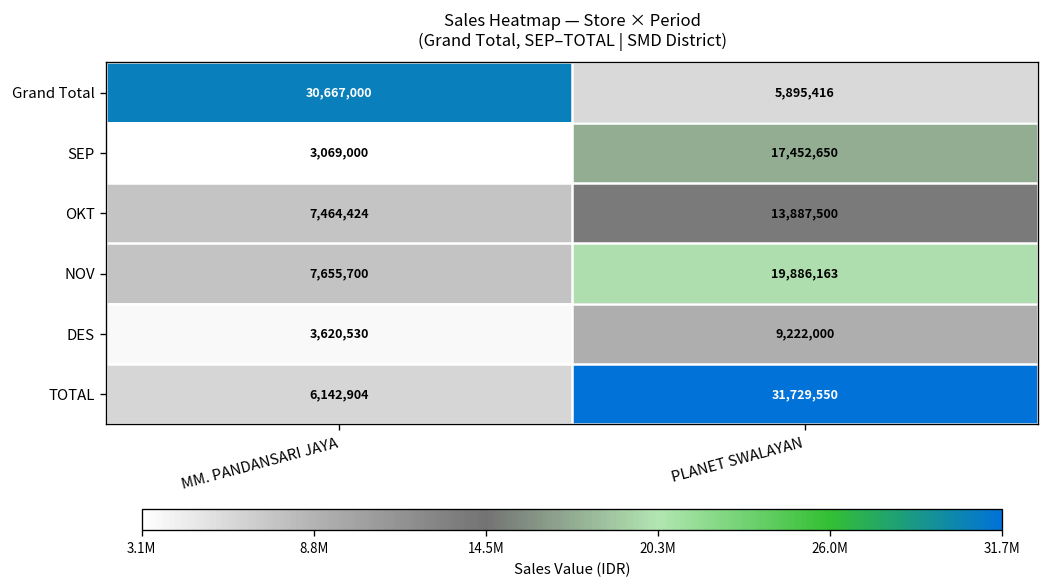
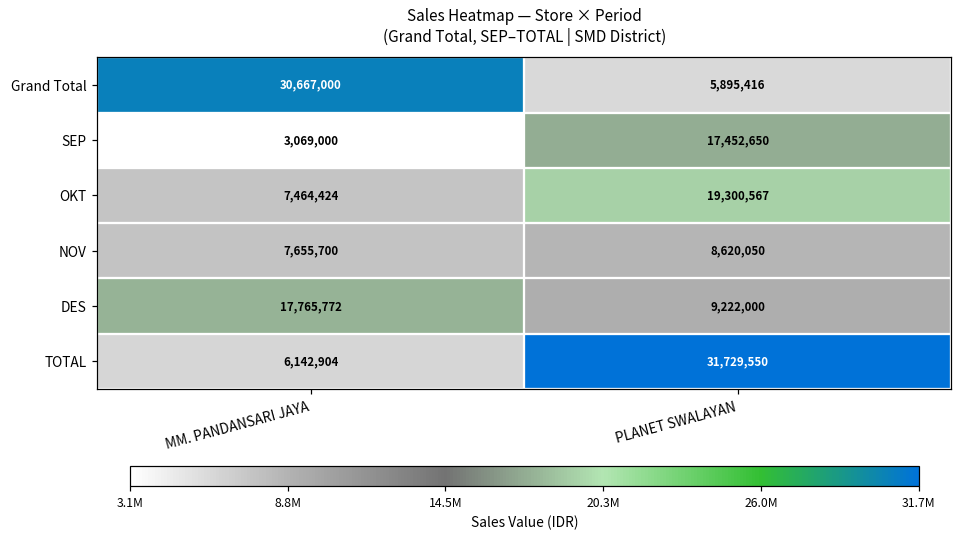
  {
    "Grand Total": {
      "MM. PANDANSARI JAYA": "30,667,000",
      "PLANET SWALAYAN": "5,895,416"
    },
    "SEP": {
      "MM. PANDANSARI JAYA": "3,069,000",
      "PLANET SWALAYAN": "17,452,650"
    },
    "OKT": {
      "MM. PANDANSARI JAYA": "7,464,424",
-     "PLANET SWALAYAN": "13,887,500"
+     "PLANET SWALAYAN": "19,300,567"
    },
    "NOV": {
      "MM. PANDANSARI JAYA": "7,655,700",
-     "PLANET SWALAYAN": "19,886,163"
+     "PLANET SWALAYAN": "8,620,050"
    },
    "DES": {
-     "MM. PANDANSARI JAYA": "3,620,530",
+     "MM. PANDANSARI JAYA": "17,765,772",
      "PLANET SWALAYAN": "9,222,000"
    },
    "TOTAL": {
      "MM. PANDANSARI JAYA": "6,142,904",
      "PLANET SWALAYAN": "31,729,550"
    }
  }
